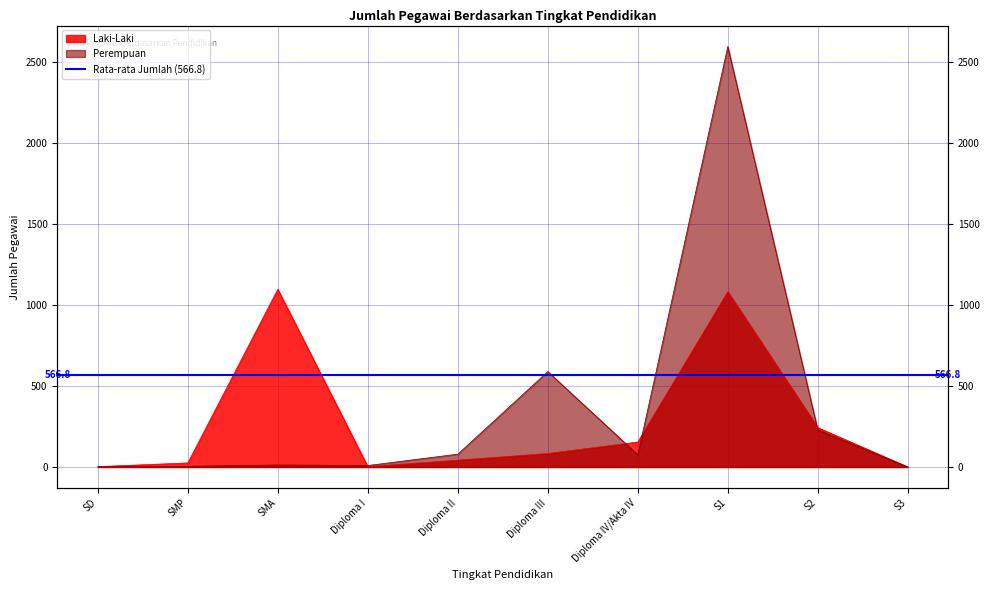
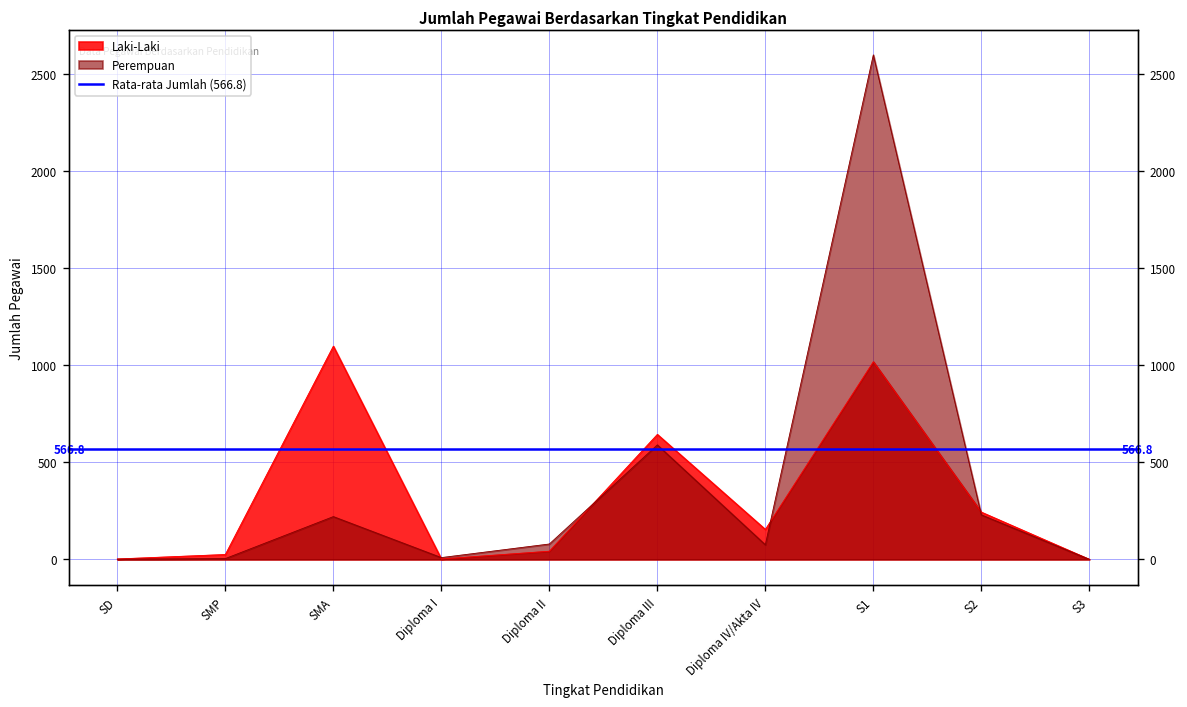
  {
    "Laki-Laki": {
      "SMP": 30,
      "SMA": 1100,
      "Diploma II": 40,
-     "Diploma III": 80,
+     "Diploma III": 640,
      "Diploma IV/Akta IV": 150,
-     "S1": 1080
+     "S1": 1020
    },
    "Perempuan": {
      "SMP": 0,
-     "SMA": 10,
+     "SMA": 220,
      "Diploma II": 80,
      "Diploma III": 590,
      "Diploma IV/Akta IV": 80,
      "S1": 2600
    }
  }
